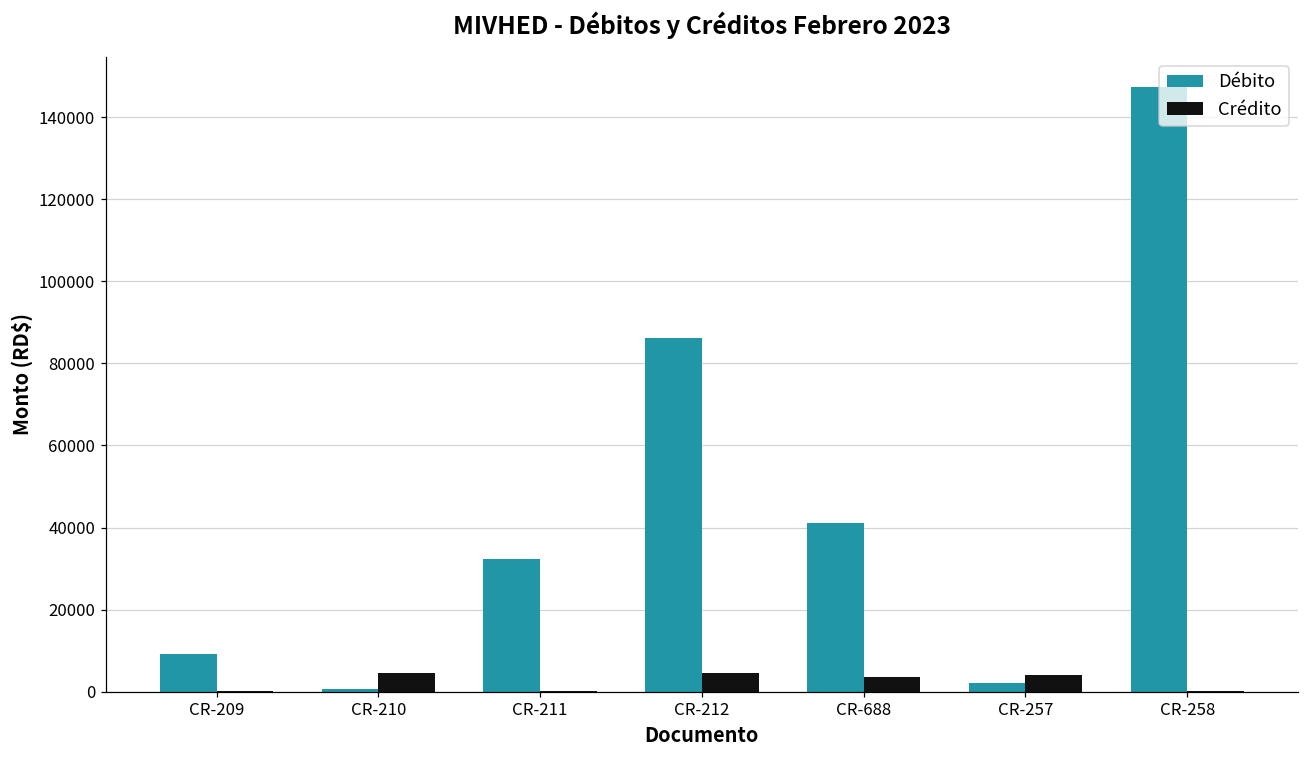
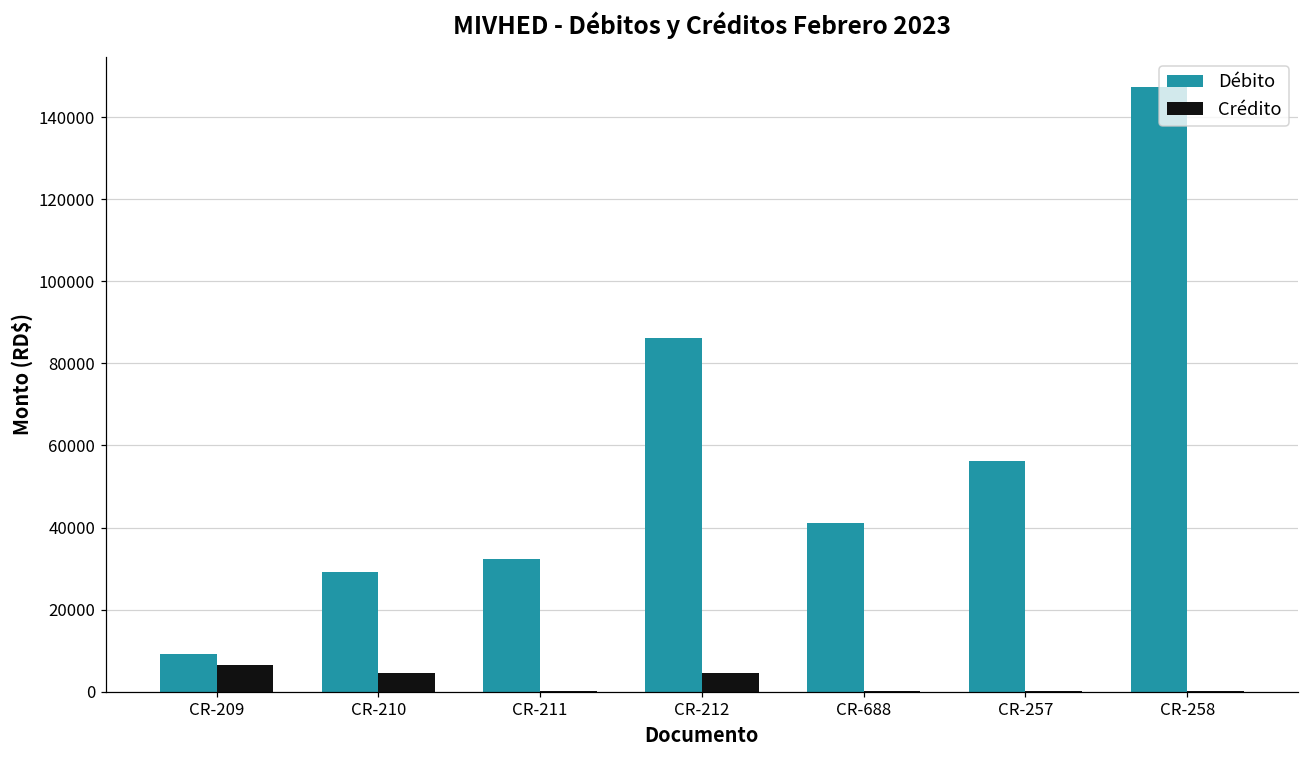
  {
    "Débito": {
      "CR-209": 9000,
-     "CR-210": 1000,
+     "CR-210": 29000,
      "CR-211": 32000,
      "CR-212": 86000,
      "CR-688": 41000,
-     "CR-257": 2000,
+     "CR-257": 56000,
      "CR-258": 147000
    },
    "Crédito": {
-     "CR-209": 0,
+     "CR-209": 7000,
      "CR-210": 4000,
      "CR-212": 5000,
-     "CR-688": 3000,
-     "CR-257": 4000
+     "CR-688": 0,
+     "CR-257": 0
    }
  }
